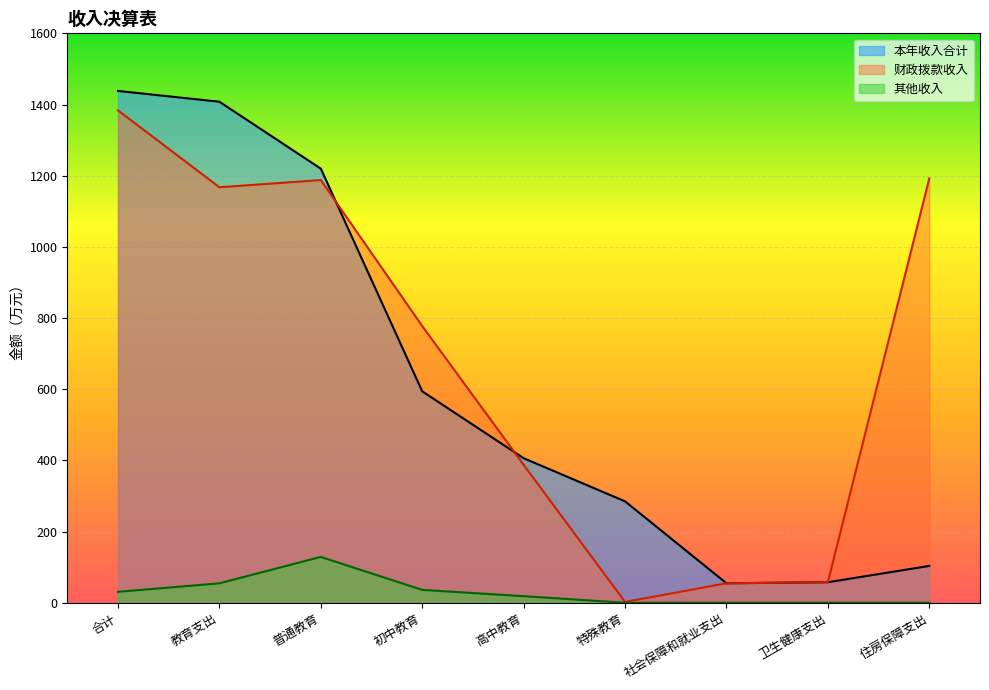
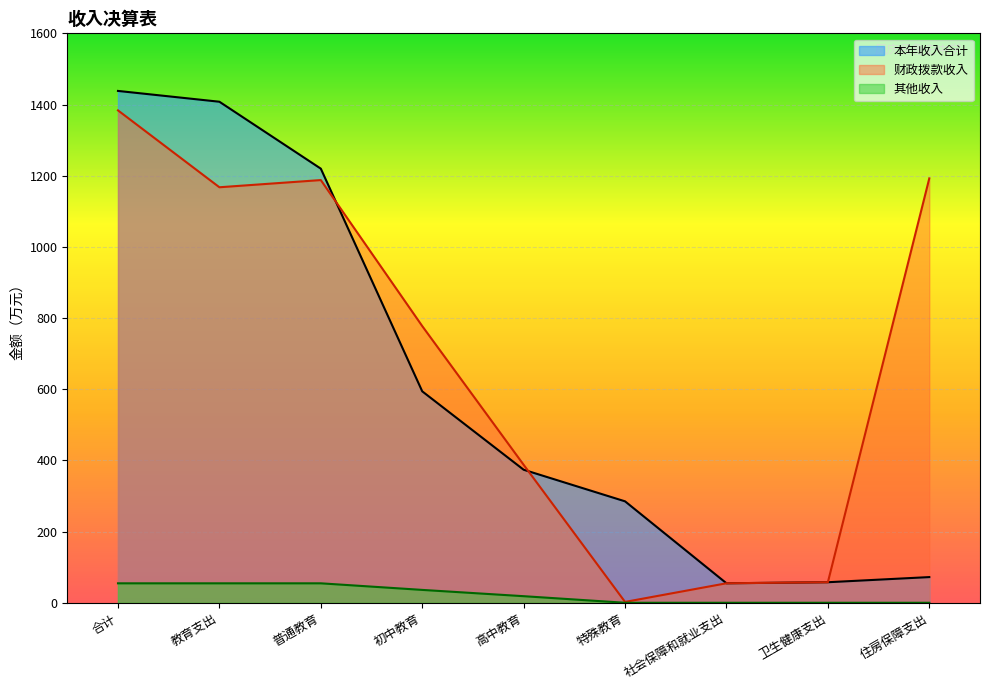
  {
    "本年收入合计": {
      "合计": 1440,
      "教育支出": 1410,
      "普通教育": 1220,
      "初中教育": 590,
-     "高中教育": 410,
+     "高中教育": 370,
      "特殊教育": 290,
-     "住房保障支出": 100
+     "住房保障支出": 70
    },
    "财政拨款收入": {
      "合计": 1380,
      "教育支出": 1170,
      "普通教育": 1190,
      "初中教育": 780,
      "高中教育": 390,
      "住房保障支出": 1190
    },
    "其他收入": {
-     "合计": 30,
+     "合计": 50,
      "教育支出": 50,
-     "普通教育": 130,
+     "普通教育": 50,
      "初中教育": 40,
      "高中教育": 20,
      "社会保障和就业支出": 0,
      "卫生健康支出": 0,
      "住房保障支出": 0
    }
  }
